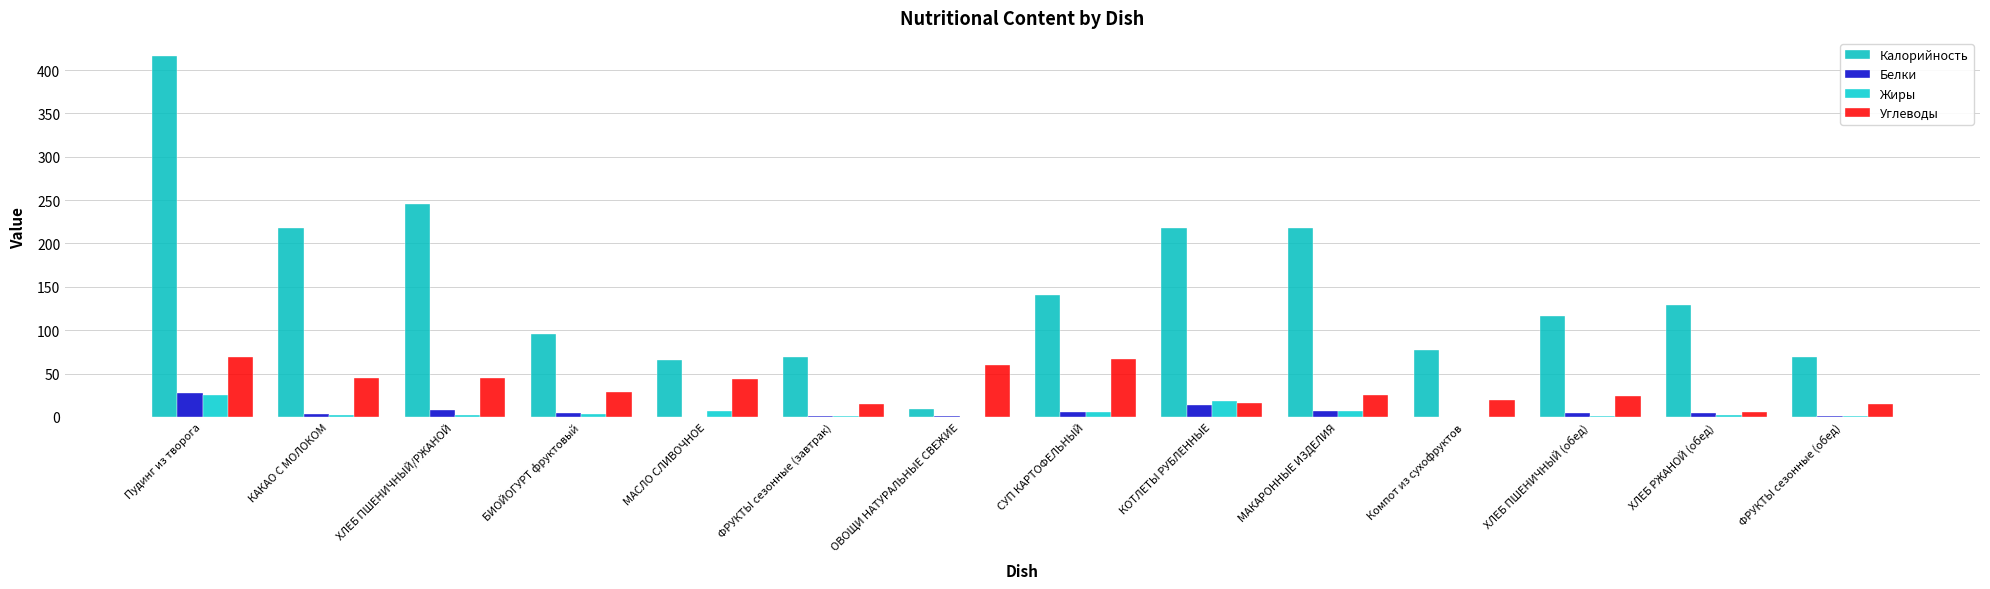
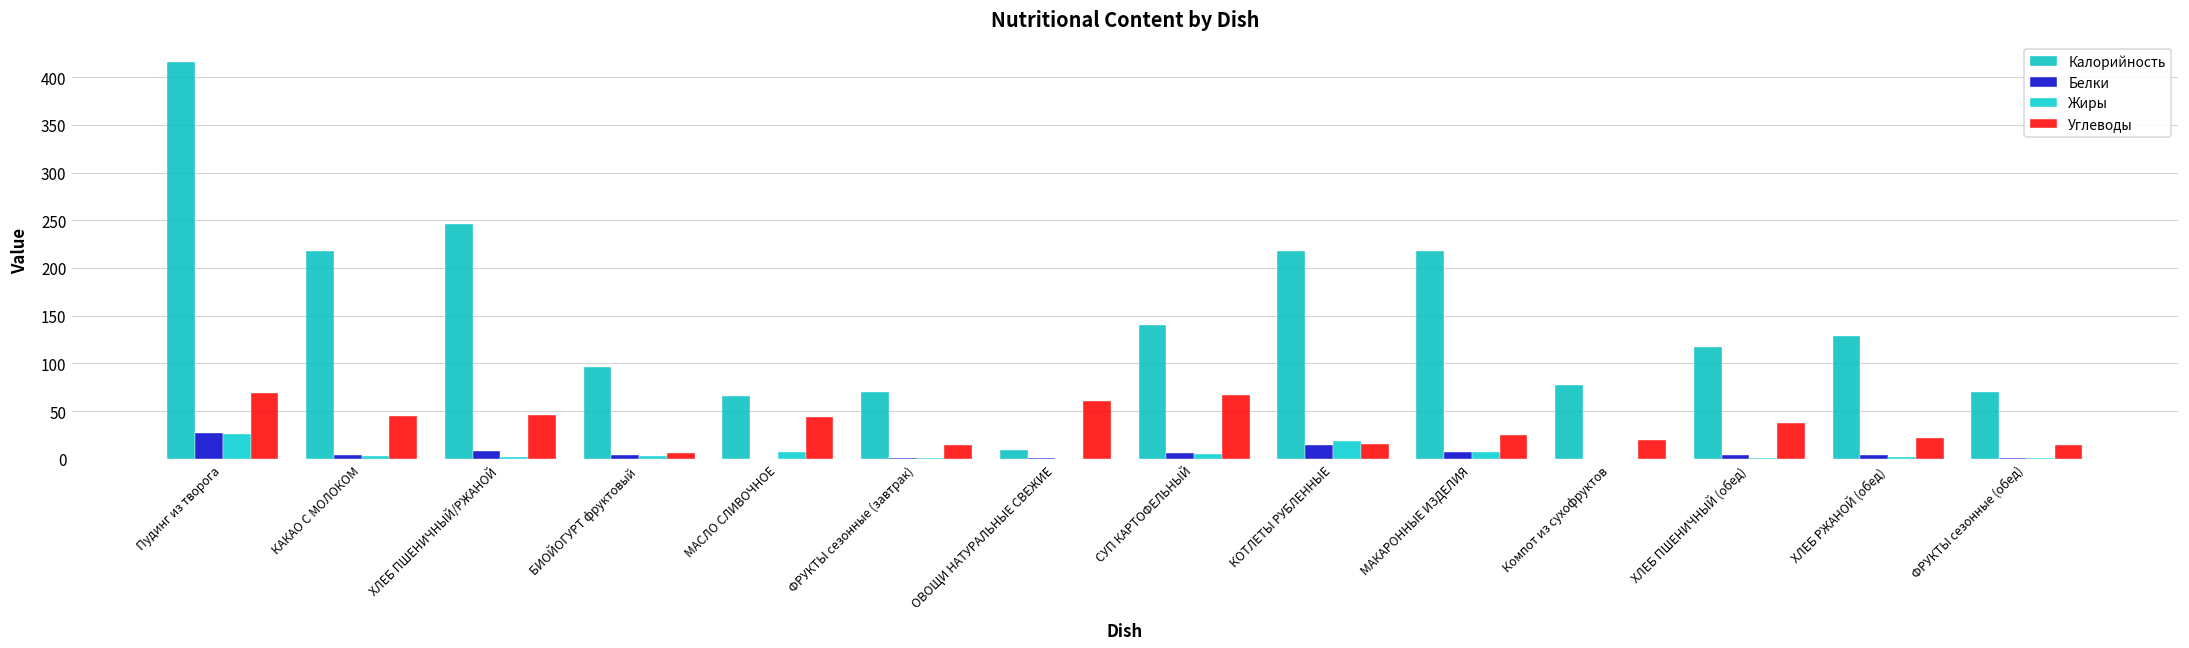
  {
    "Белки": {
      "Пудинг из творога": 30,
      "КАКАО С МОЛОКОМ": 0,
      "ХЛЕБ ПШЕНИЧНЫЙ/РЖАНОЙ": 10,
      "БИОЙОГУРТ фруктовый": 0,
      "СУП КАРТОФЕЛЬНЫЙ": 10,
      "КОТЛЕТЫ РУБЛЕННЫЕ": 10,
      "МАКАРОННЫЕ ИЗДЕЛИЯ": 10,
      "Компот из сухофруктов": 0,
      "ХЛЕБ ПШЕНИЧНЫЙ (обед)": 0,
      "ХЛЕБ РЖАНОЙ (обед)": 0
    },
    "Углеводы": {
      "Пудинг из творога": 70,
      "КАКАО С МОЛОКОМ": 40,
      "ХЛЕБ ПШЕНИЧНЫЙ/РЖАНОЙ": 50,
-     "БИОЙОГУРТ фруктовый": 30,
+     "БИОЙОГУРТ фруктовый": 10,
      "МАСЛО СЛИВОЧНОЕ": 40,
      "ФРУКТЫ сезонные (завтрак)": 10,
      "ОВОЩИ НАТУРАЛЬНЫЕ СВЕЖИЕ": 60,
      "СУП КАРТОФЕЛЬНЫЙ": 70,
      "КОТЛЕТЫ РУБЛЕННЫЕ": 20,
      "МАКАРОННЫЕ ИЗДЕЛИЯ": 30,
      "Компот из сухофруктов": 20,
-     "ХЛЕБ ПШЕНИЧНЫЙ (обед)": 20,
-     "ХЛЕБ РЖАНОЙ (обед)": 10,
+     "ХЛЕБ ПШЕНИЧНЫЙ (обед)": 40,
+     "ХЛЕБ РЖАНОЙ (обед)": 20,
      "ФРУКТЫ сезонные (обед)": 10
    }
  }
